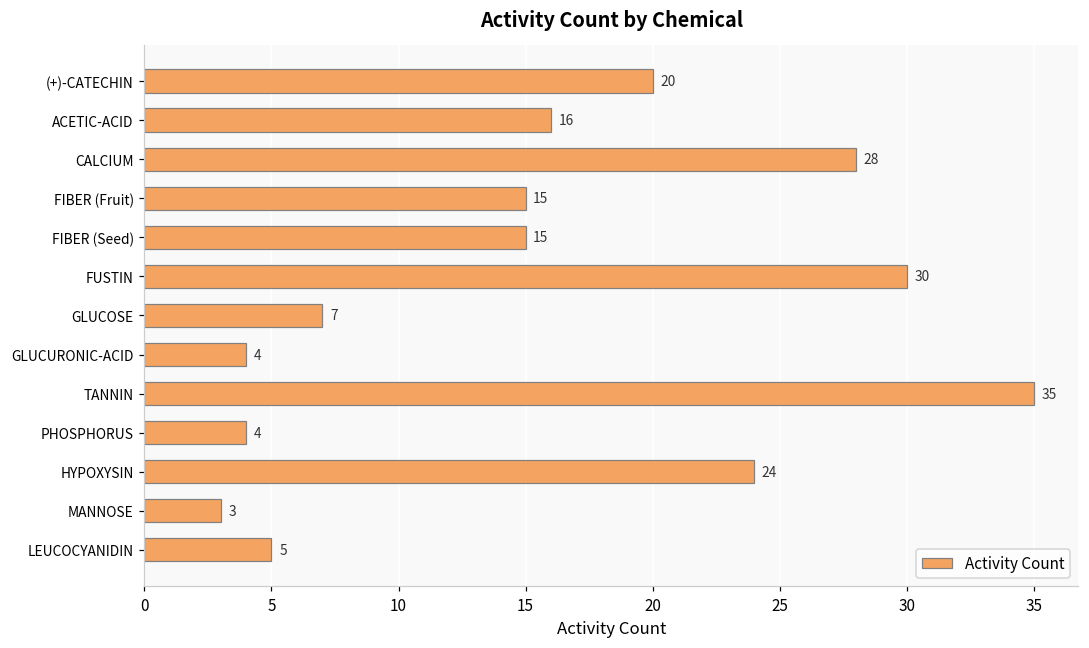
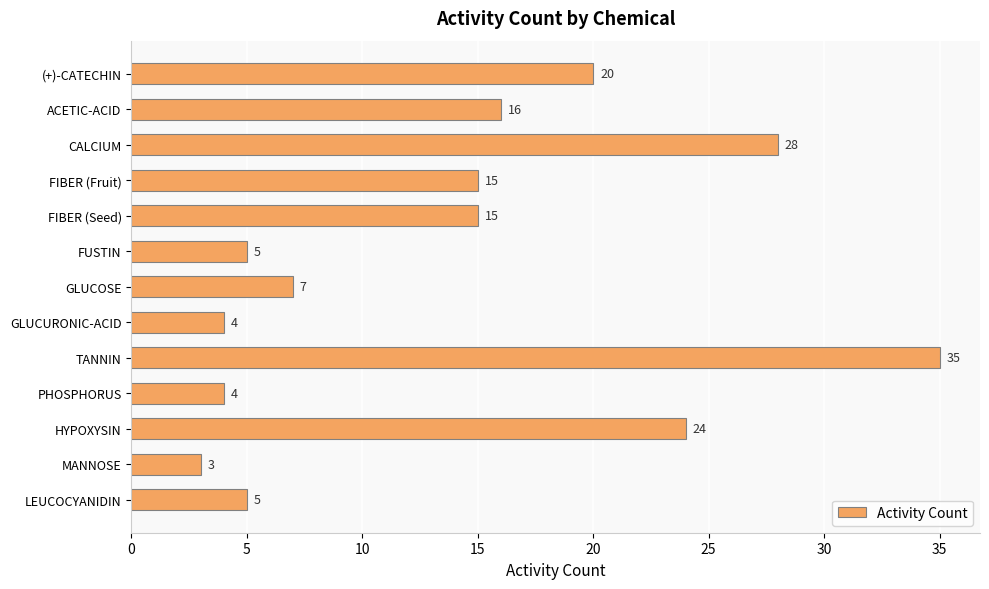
  {
    "(+)-CATECHIN": 20,
    "ACETIC-ACID": 16,
    "CALCIUM": 28,
    "FIBER (Fruit)": 15,
    "FIBER (Seed)": 15,
-   "FUSTIN": 30,
+   "FUSTIN": 5,
    "GLUCOSE": 7,
    "GLUCURONIC-ACID": 4,
    "TANNIN": 35,
    "PHOSPHORUS": 4,
    "HYPOXYSIN": 24,
    "MANNOSE": 3,
    "LEUCOCYANIDIN": 5
  }
